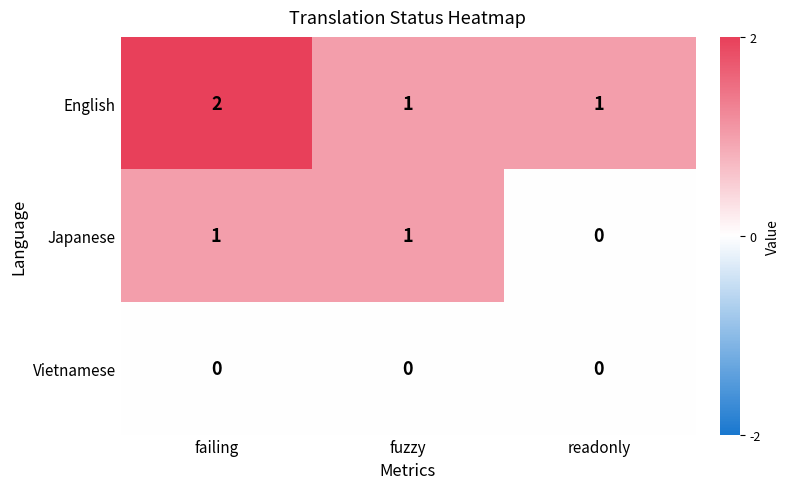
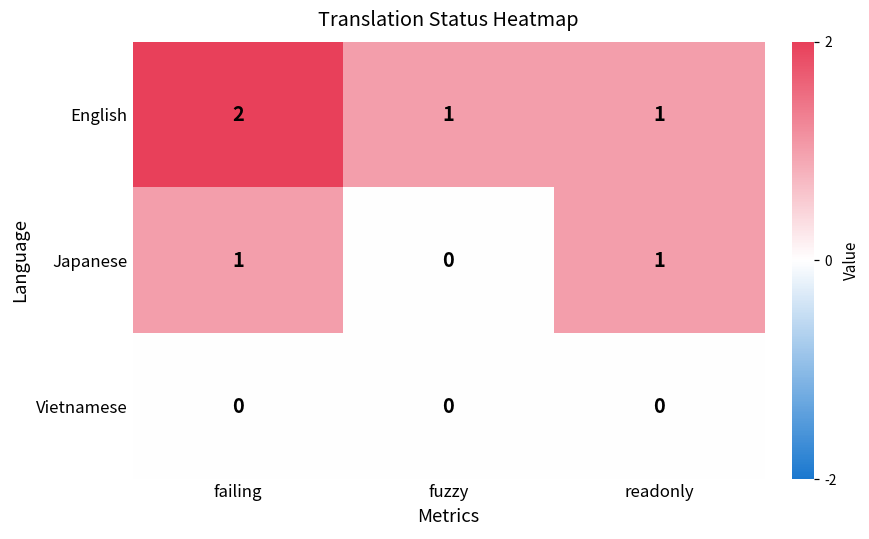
  {
    "English": {
      "failing": 2,
      "fuzzy": 1,
      "readonly": 1
    },
    "Japanese": {
      "failing": 1,
-     "fuzzy": 1,
-     "readonly": 0
+     "fuzzy": 0,
+     "readonly": 1
    },
    "Vietnamese": {
      "failing": 0,
      "fuzzy": 0,
      "readonly": 0
    }
  }
